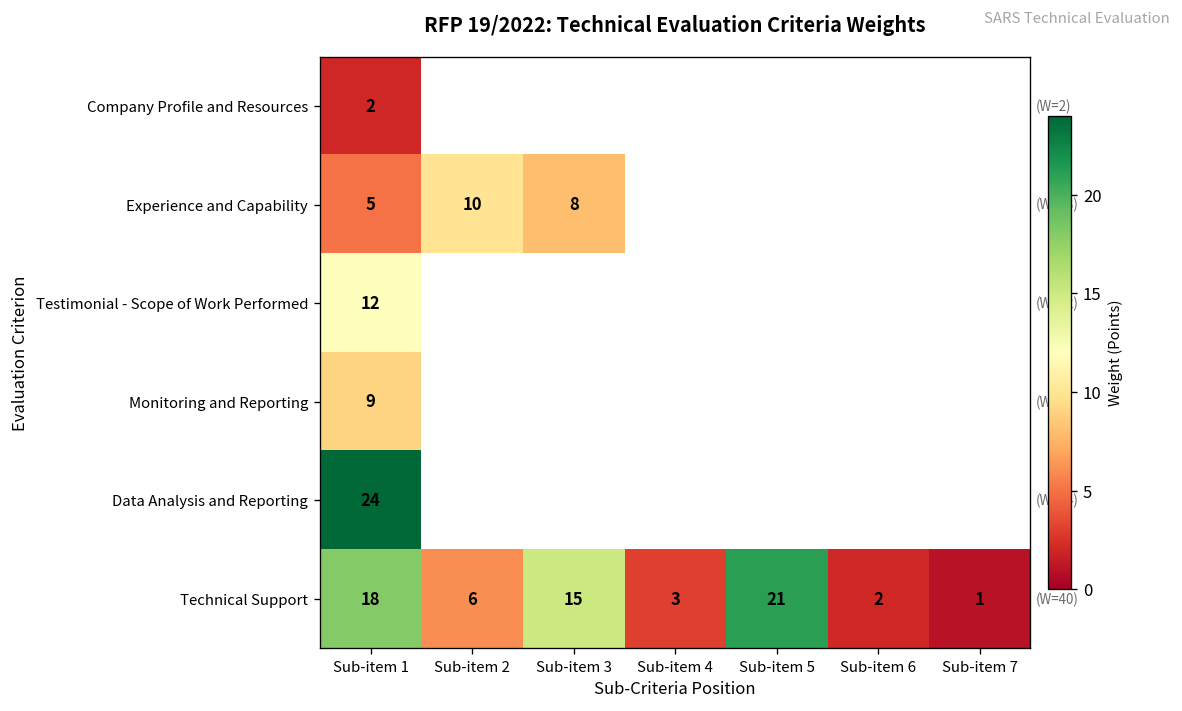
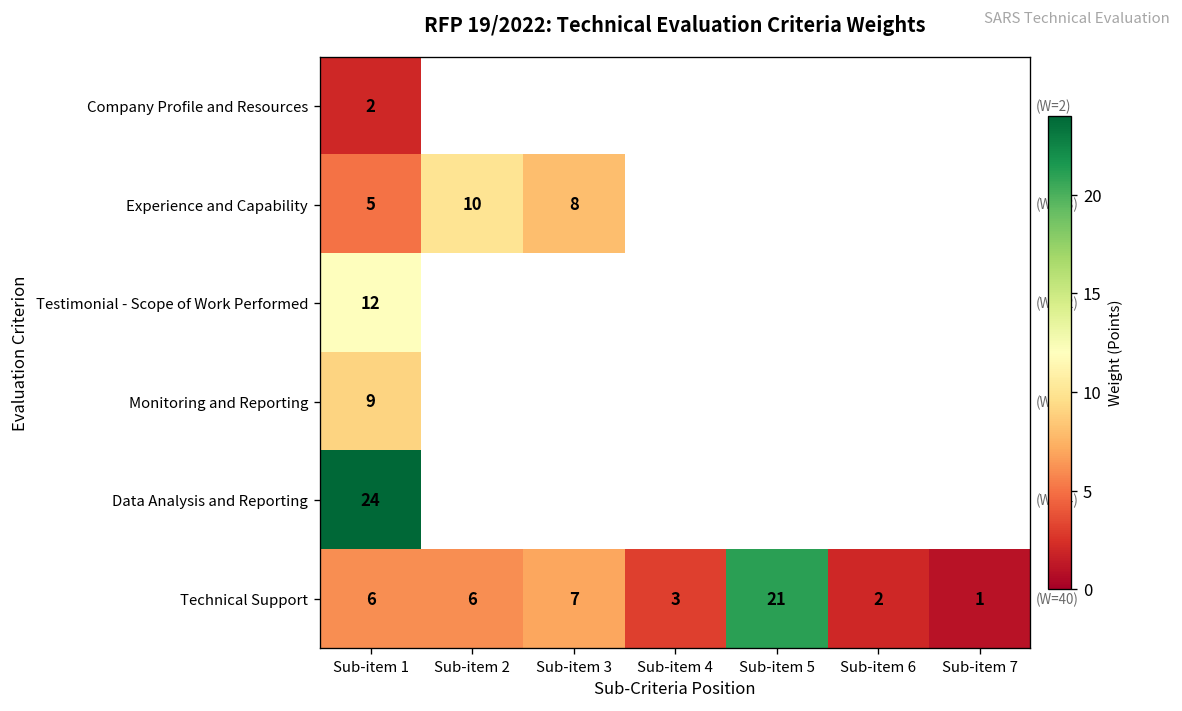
  {
    "Company Profile and Resources": {
      "Sub-item 1": 2
    },
    "Experience and Capability": {
      "Sub-item 1": 5,
      "Sub-item 2": 10,
      "Sub-item 3": 8
    },
    "Testimonial - Scope of Work Performed": {
      "Sub-item 1": 12
    },
    "Monitoring and Reporting": {
      "Sub-item 1": 9
    },
    "Data Analysis and Reporting": {
      "Sub-item 1": 24
    },
    "Technical Support": {
-     "Sub-item 1": 18,
+     "Sub-item 1": 6,
      "Sub-item 2": 6,
-     "Sub-item 3": 15,
+     "Sub-item 3": 7,
      "Sub-item 4": 3,
      "Sub-item 5": 21,
      "Sub-item 6": 2,
      "Sub-item 7": 1
    }
  }
